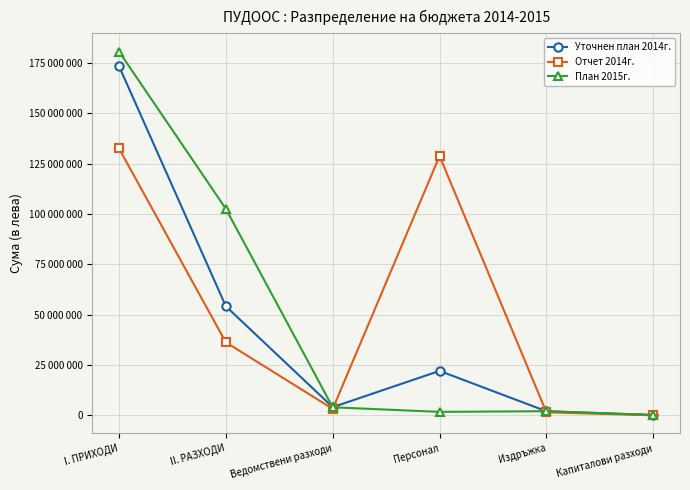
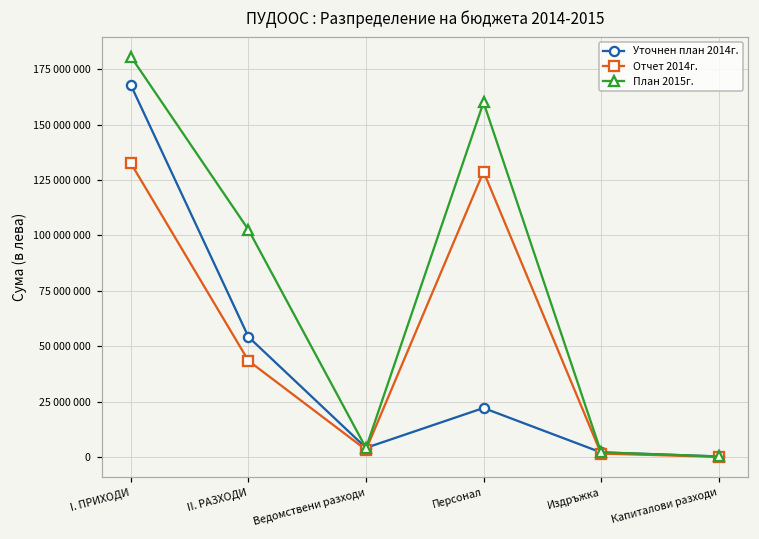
  {
    "Уточнен план 2014г.": {
-     "I. ПРИХОДИ": 173000000,
+     "I. ПРИХОДИ": 168000000,
      "II. РАЗХОДИ": 54000000,
      "Персонал": 22000000
    },
    "Отчет 2014г.": {
      "I. ПРИХОДИ": 133000000,
-     "II. РАЗХОДИ": 36000000,
+     "II. РАЗХОДИ": 43000000,
      "Персонал": 129000000
    },
    "План 2015г.": {
      "I. ПРИХОДИ": 181000000,
      "II. РАЗХОДИ": 103000000,
-     "Персонал": 2000000
+     "Персонал": 160000000
    }
  }
